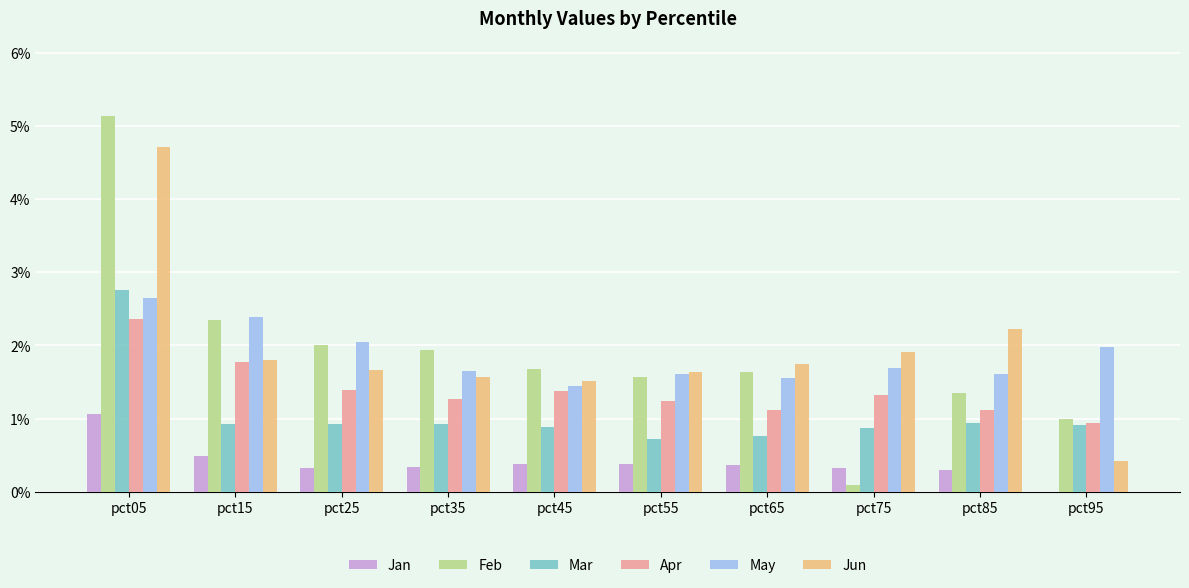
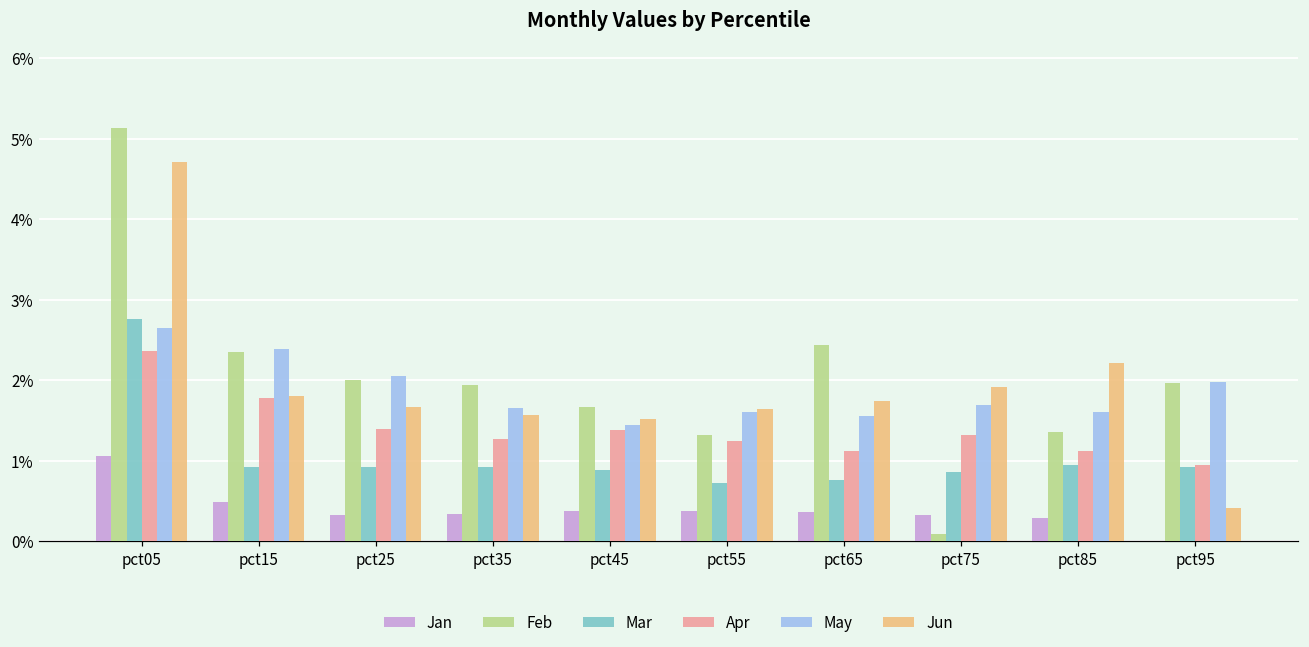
  {
    "Feb": {
      "pct05": "5.1%",
      "pct15": "2.4%",
      "pct25": "2.0%",
      "pct35": "1.9%",
      "pct45": "1.7%",
-     "pct55": "1.6%",
-     "pct65": "1.6%",
+     "pct55": "1.3%",
+     "pct65": "2.4%",
      "pct75": "0.1%",
      "pct85": "1.4%",
-     "pct95": "1.0%"
+     "pct95": "2.0%"
    }
  }
